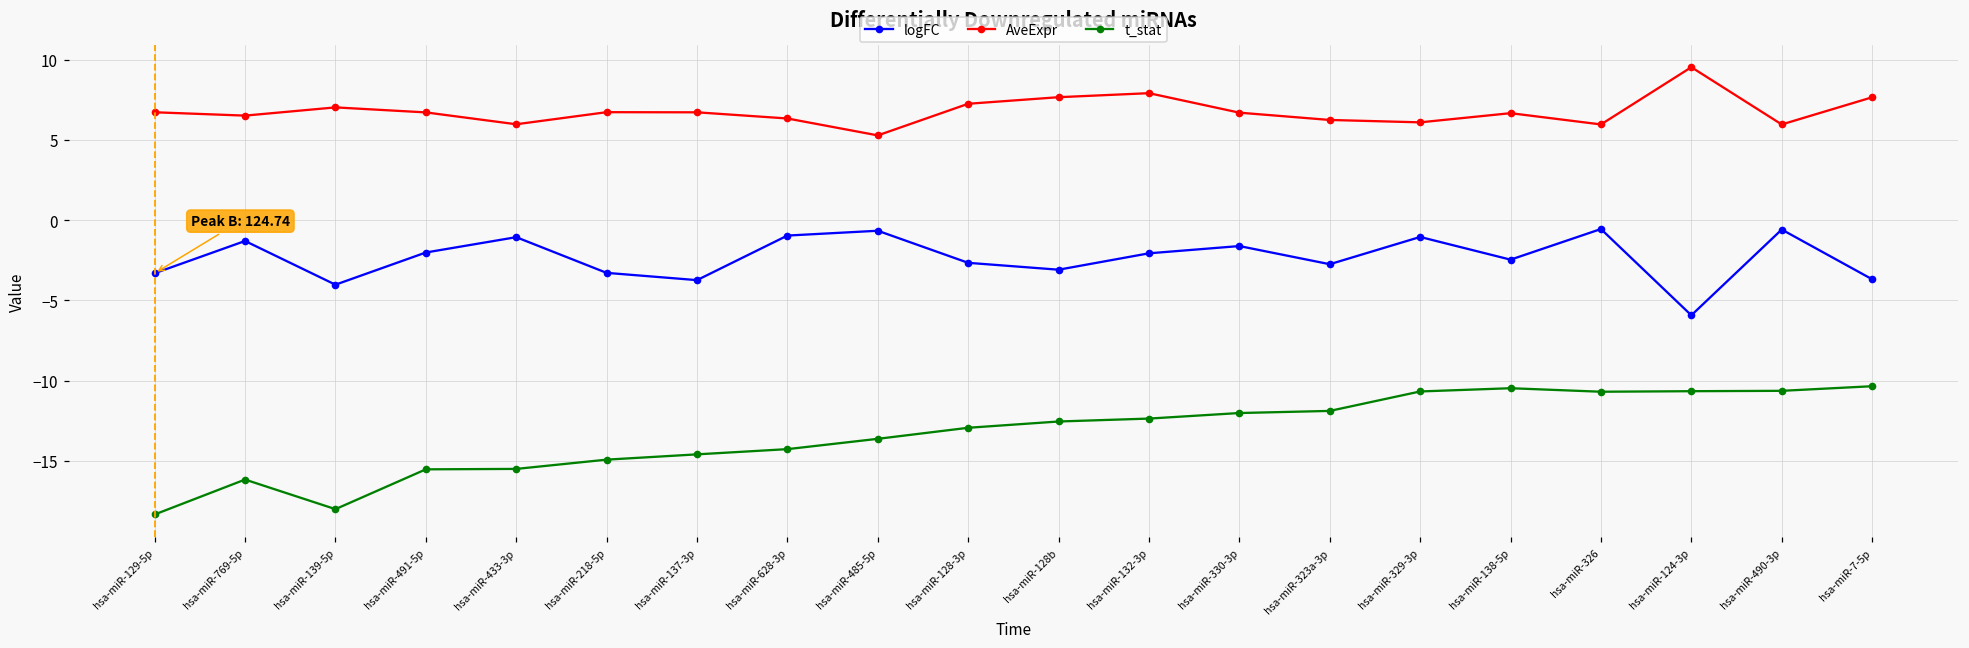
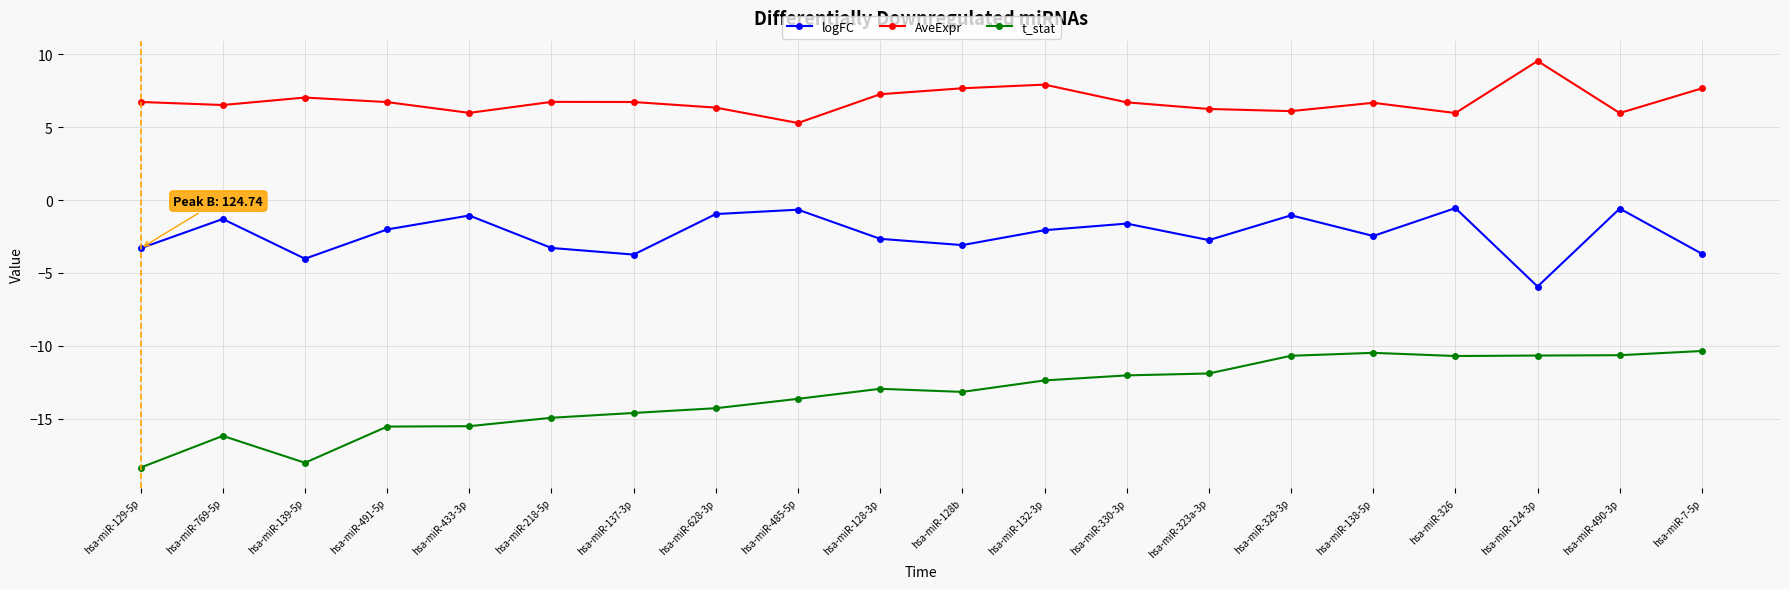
  {
    "logFC": {
      "hsa-miR-129-5p": -3.3,
      "hsa-miR-139-5p": -4.0,
      "hsa-miR-491-5p": -2.0,
      "hsa-miR-433-3p": -1.1,
      "hsa-miR-218-5p": -3.3,
      "hsa-miR-137-3p": -3.7,
      "hsa-miR-628-3p": -1.0,
      "hsa-miR-485-5p": -0.7,
      "hsa-miR-128-3p": -2.7,
      "hsa-miR-128b": -3.1,
      "hsa-miR-132-3p": -2.1,
      "hsa-miR-330-3p": -1.6,
      "hsa-miR-323a-3p": -2.7,
      "hsa-miR-329-3p": -1.0,
      "hsa-miR-138-5p": -2.5,
      "hsa-miR-326": -0.6,
      "hsa-miR-124-3p": -5.9,
      "hsa-miR-490-3p": -0.6,
      "hsa-miR-7-5p": -3.7
    },
    "AveExpr": {
      "hsa-miR-129-5p": 6.7,
      "hsa-miR-769-5p": 6.5,
      "hsa-miR-139-5p": 7.0,
      "hsa-miR-491-5p": 6.7,
      "hsa-miR-433-3p": 6.0,
      "hsa-miR-218-5p": 6.7,
      "hsa-miR-137-3p": 6.7,
      "hsa-miR-628-3p": 6.3,
      "hsa-miR-485-5p": 5.3,
      "hsa-miR-128-3p": 7.3,
      "hsa-miR-128b": 7.7,
      "hsa-miR-132-3p": 7.9,
      "hsa-miR-330-3p": 6.7,
      "hsa-miR-323a-3p": 6.2,
      "hsa-miR-329-3p": 6.1,
      "hsa-miR-138-5p": 6.7,
      "hsa-miR-326": 6.0,
      "hsa-miR-124-3p": 9.5,
      "hsa-miR-490-3p": 6.0,
      "hsa-miR-7-5p": 7.7
    },
    "t_stat": {
      "hsa-miR-129-5p": -18.4,
      "hsa-miR-769-5p": -16.2,
      "hsa-miR-139-5p": -18.0,
      "hsa-miR-491-5p": -15.5,
      "hsa-miR-433-3p": -15.5,
      "hsa-miR-218-5p": -14.9,
      "hsa-miR-137-3p": -14.6,
      "hsa-miR-628-3p": -14.3,
      "hsa-miR-485-5p": -13.6,
      "hsa-miR-128-3p": -12.9,
-     "hsa-miR-128b": -12.6,
+     "hsa-miR-128b": -13.2,
      "hsa-miR-132-3p": -12.4,
      "hsa-miR-330-3p": -12.0,
      "hsa-miR-323a-3p": -11.9,
      "hsa-miR-329-3p": -10.7,
      "hsa-miR-138-5p": -10.5,
      "hsa-miR-326": -10.7,
      "hsa-miR-124-3p": -10.7,
      "hsa-miR-490-3p": -10.6,
      "hsa-miR-7-5p": -10.4
    }
  }
